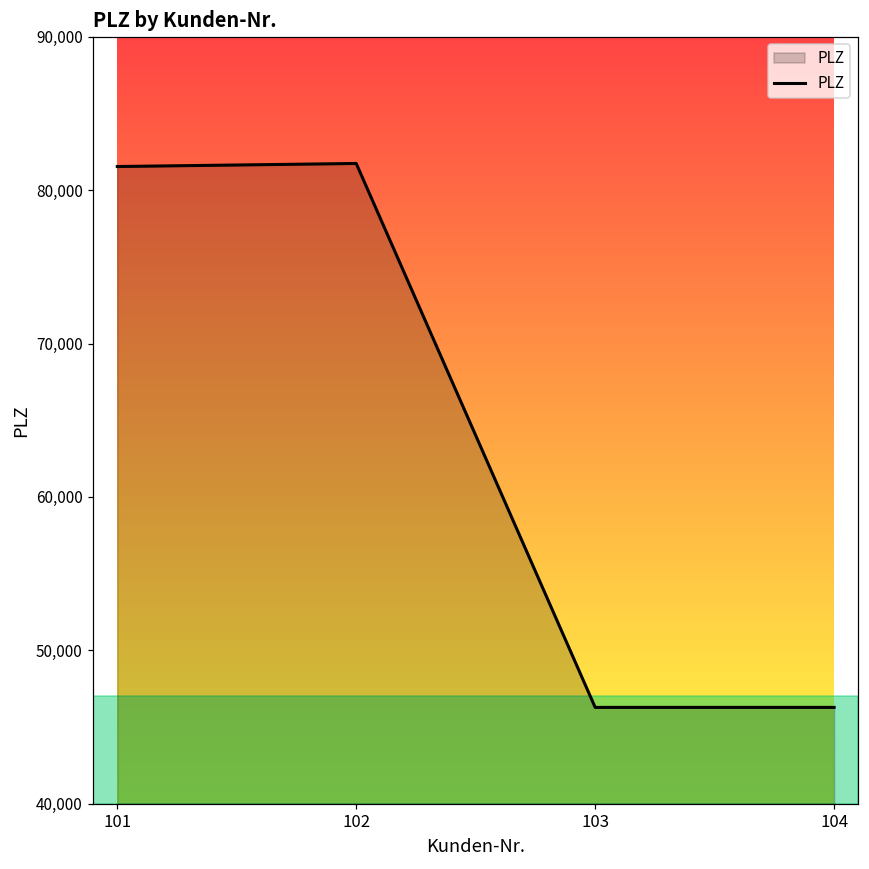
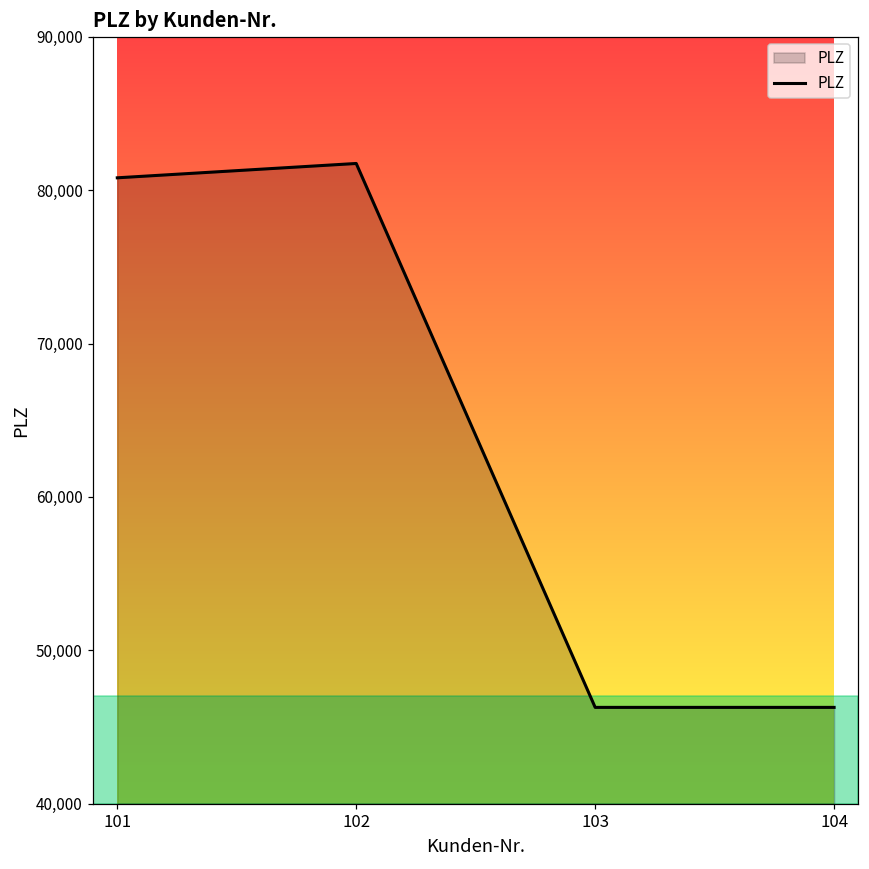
  {
-   "101": "81,500",
+   "101": "80,800",
    "102": "81,700",
    "103": "46,300",
    "104": "46,300"
  }
